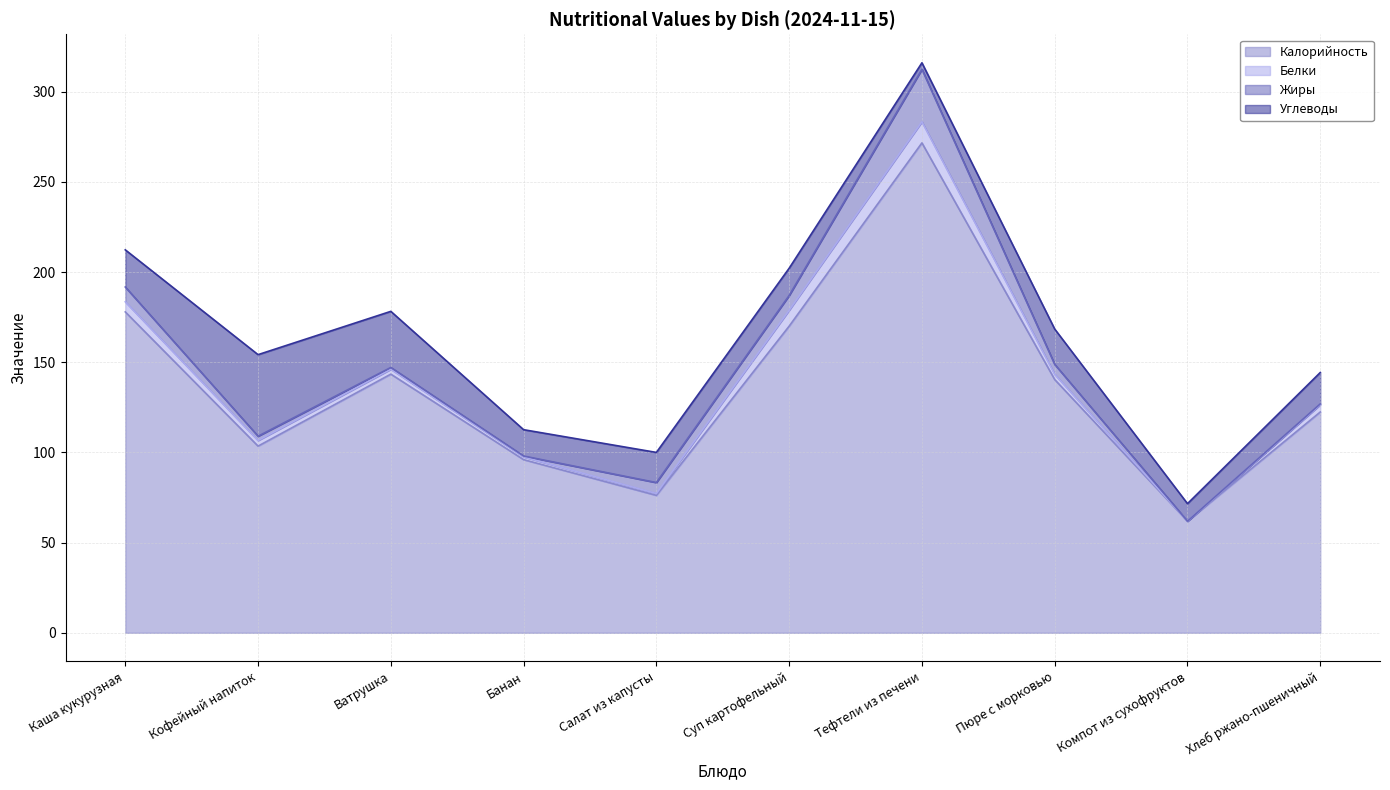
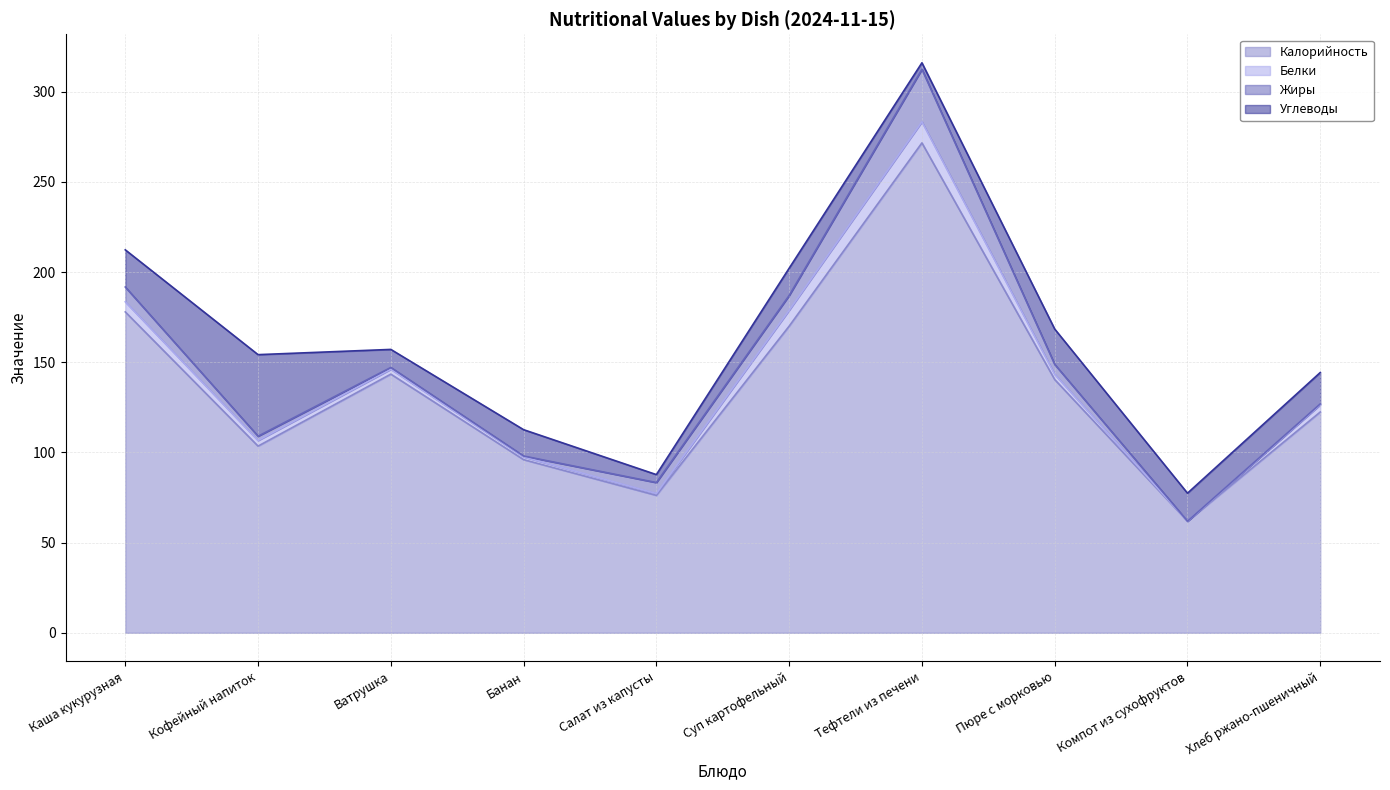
  {
    "Углеводы": {
      "Каша кукурузная": 21,
      "Кофейный напиток": 45,
-     "Ватрушка": 31,
+     "Ватрушка": 10,
      "Банан": 15,
-     "Салат из капусты": 17,
+     "Салат из капусты": 4,
      "Суп картофельный": 15,
      "Тефтели из печени": 4,
      "Пюре с морковью": 20,
-     "Компот из сухофруктов": 10,
+     "Компот из сухофруктов": 16,
      "Хлеб ржано-пшеничный": 17
    }
  }
